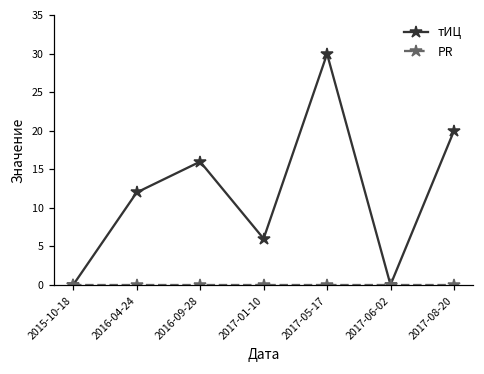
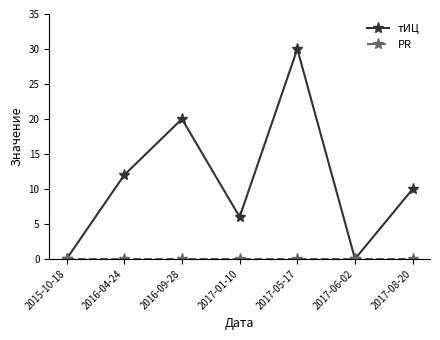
  {
    "тИЦ": {
      "2016-04-24": 12,
-     "2016-09-28": 16,
+     "2016-09-28": 20,
      "2017-01-10": 6,
      "2017-05-17": 30,
-     "2017-08-20": 20
+     "2017-08-20": 10
    },
    "PR": {
      "2016-04-24": 0,
      "2016-09-28": 0,
      "2017-01-10": 0,
      "2017-05-17": 0,
      "2017-08-20": 0
    }
  }
